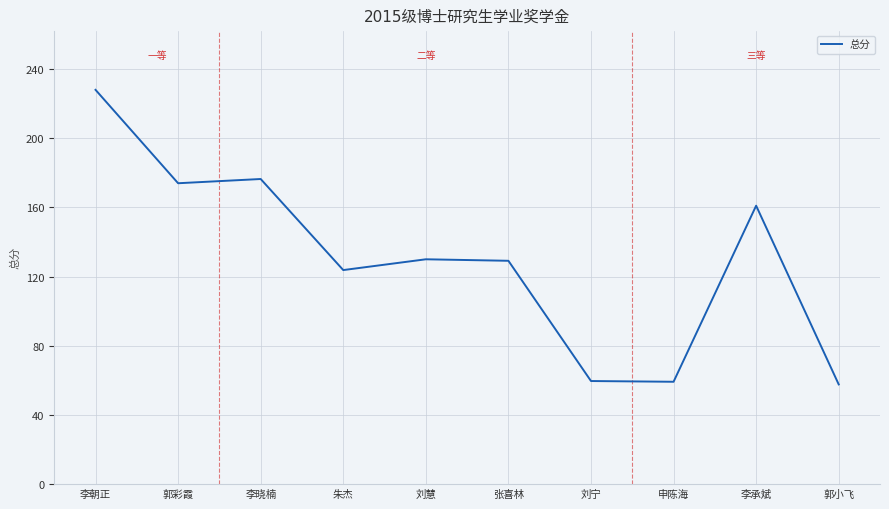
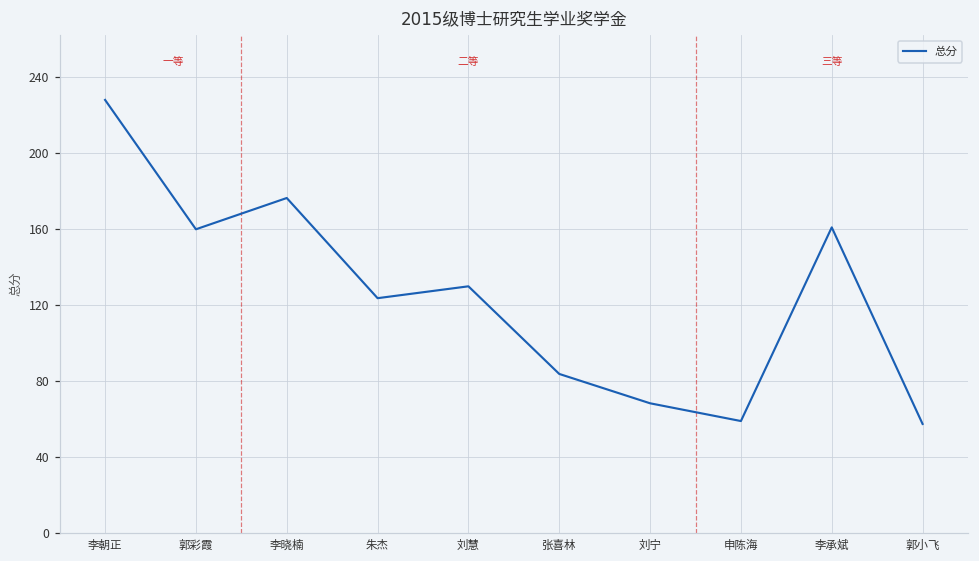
  {
    "李朝正": 228,
-   "郭彩霞": 174,
+   "郭彩霞": 160,
    "李晓楠": 176,
    "朱杰": 124,
    "刘慧": 130,
-   "张喜林": 129,
-   "刘宁": 60,
+   "张喜林": 84,
+   "刘宁": 68,
    "申陈海": 59,
    "李承斌": 161,
    "郭小飞": 58
  }
